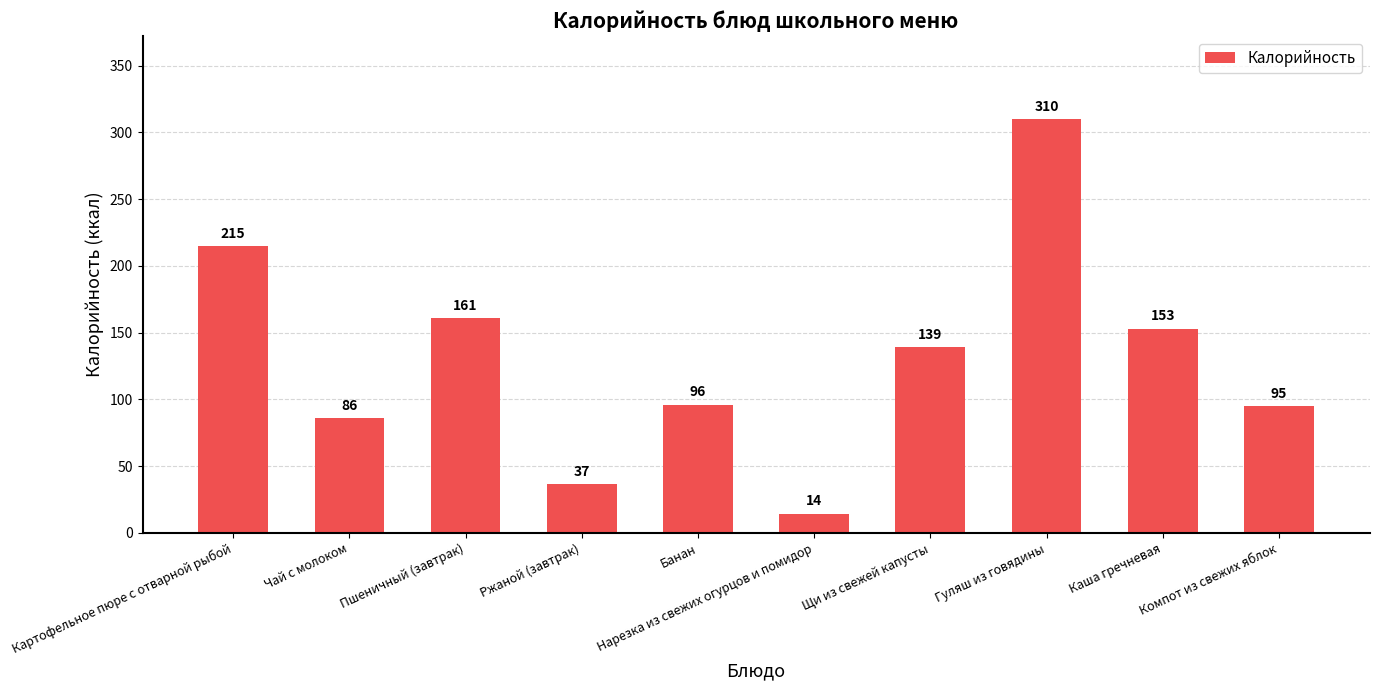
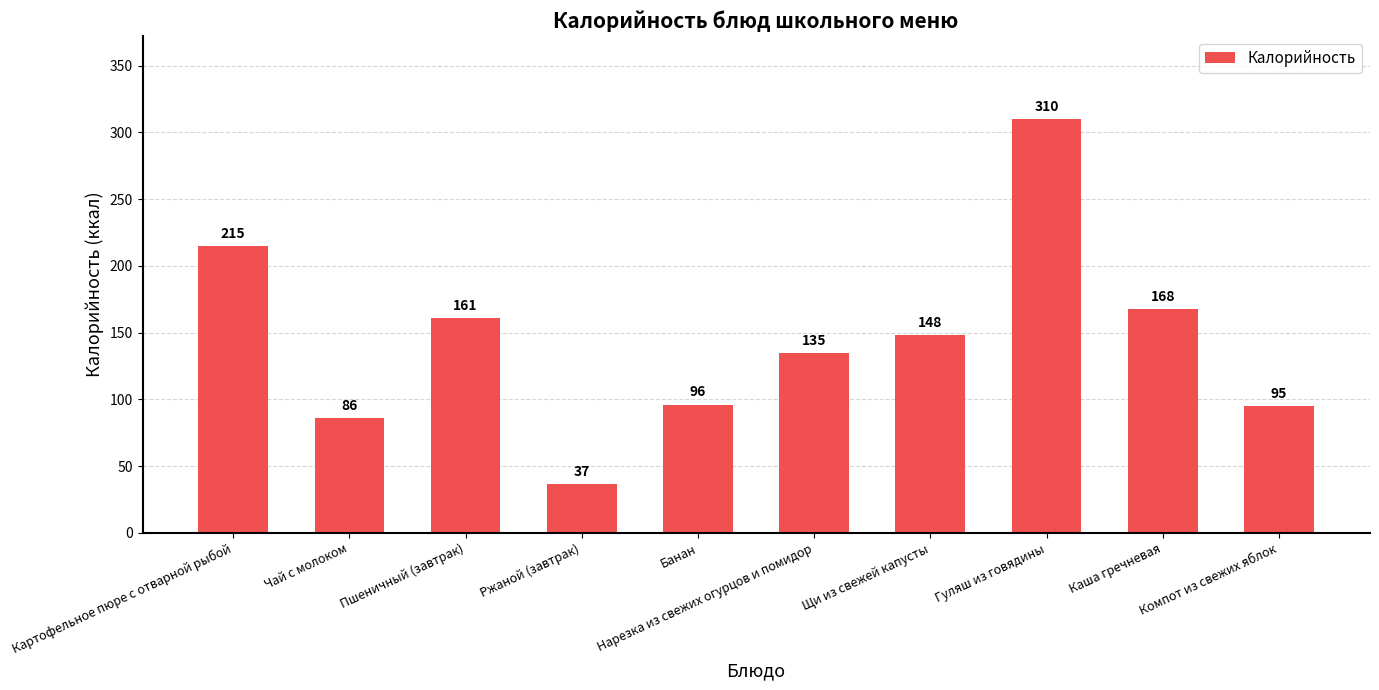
  {
    "Картофельное пюре с отварной рыбой": 215,
    "Чай с молоком": 86,
    "Пшеничный (завтрак)": 161,
    "Ржаной (завтрак)": 37,
    "Банан": 96,
-   "Нарезка из свежих огурцов и помидор": 14,
-   "Щи из свежей капусты": 139,
+   "Нарезка из свежих огурцов и помидор": 135,
+   "Щи из свежей капусты": 148,
    "Гуляш из говядины": 310,
-   "Каша гречневая": 153,
+   "Каша гречневая": 168,
    "Компот из свежих яблок": 95
  }
